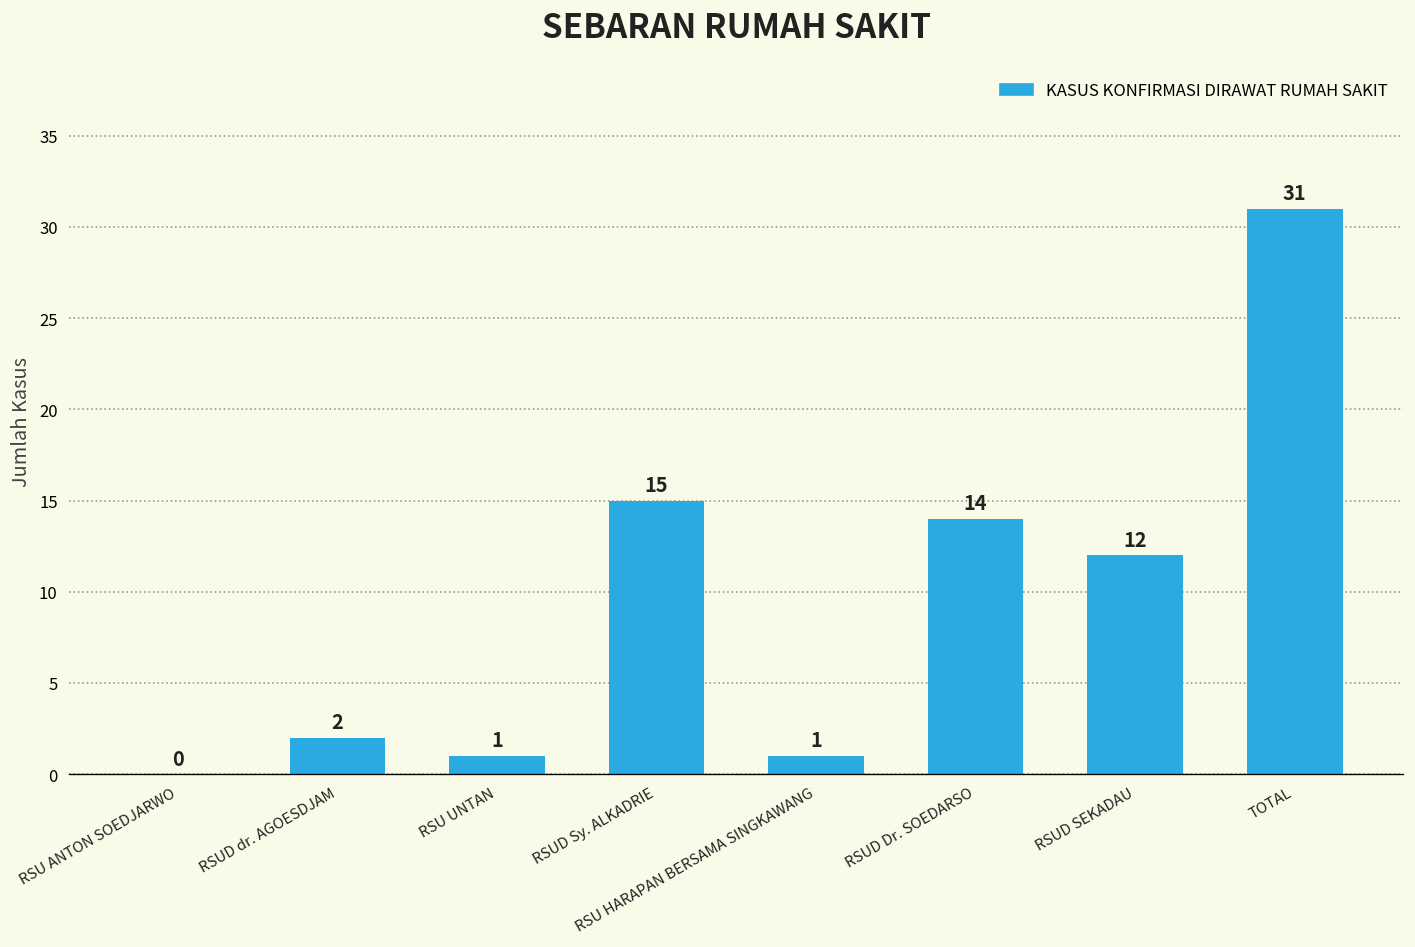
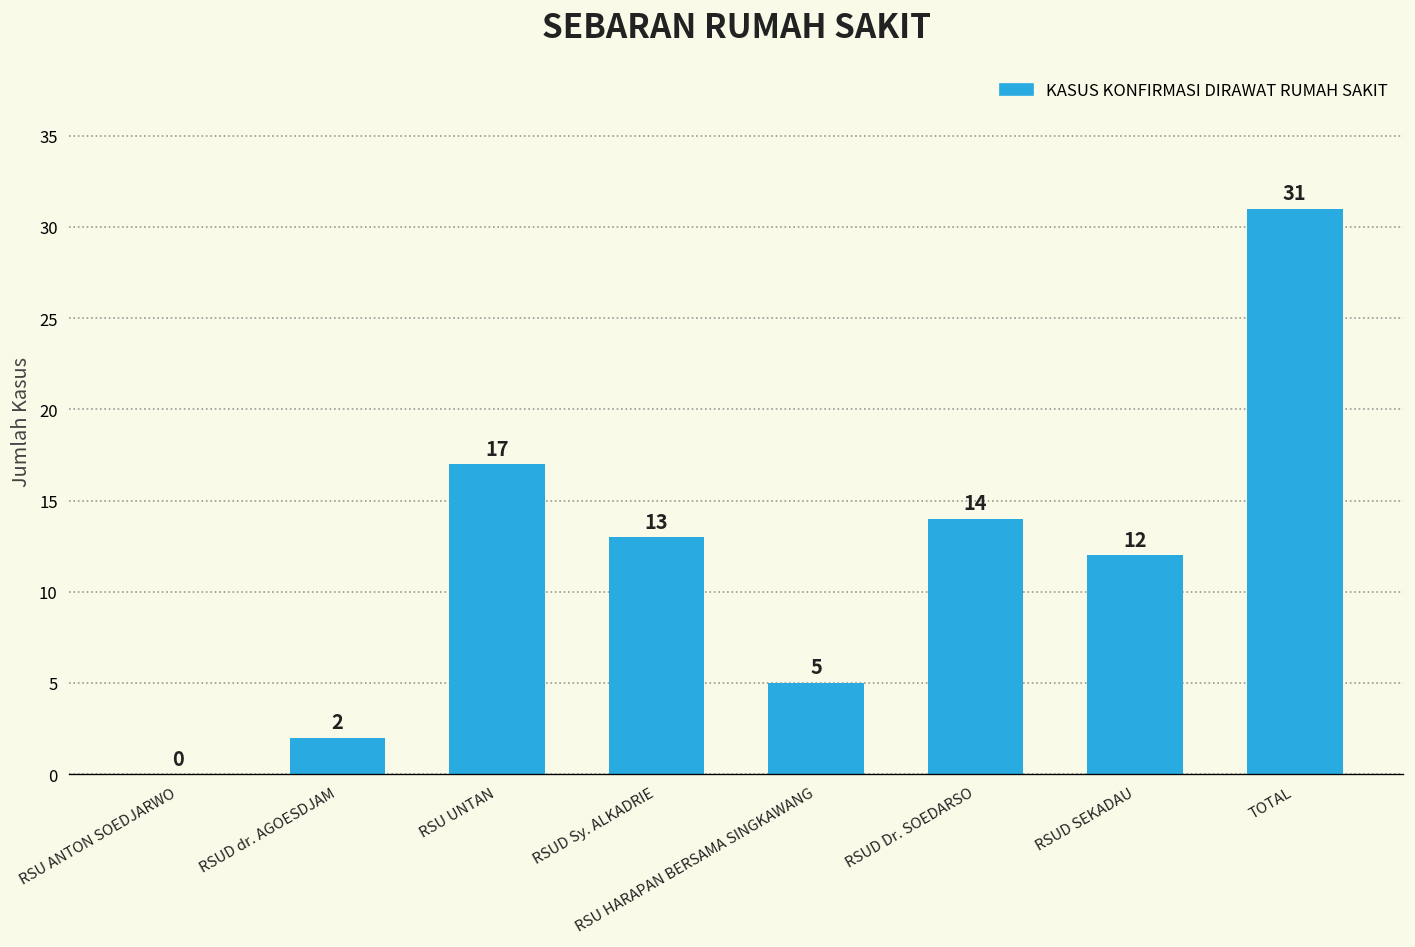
  {
    "RSU ANTON SOEDJARWO": 0,
    "RSUD dr. AGOESDJAM": 2,
-   "RSU UNTAN": 1,
-   "RSUD Sy. ALKADRIE": 15,
-   "RSU HARAPAN BERSAMA SINGKAWANG": 1,
+   "RSU UNTAN": 17,
+   "RSUD Sy. ALKADRIE": 13,
+   "RSU HARAPAN BERSAMA SINGKAWANG": 5,
    "RSUD Dr. SOEDARSO": 14,
    "RSUD SEKADAU": 12,
    "TOTAL": 31
  }
